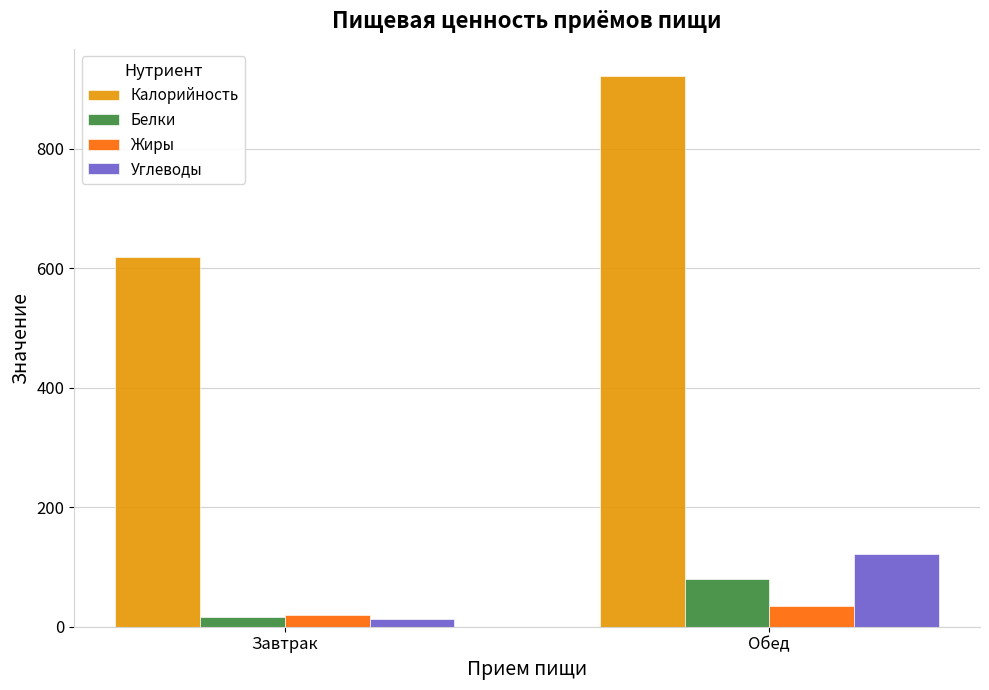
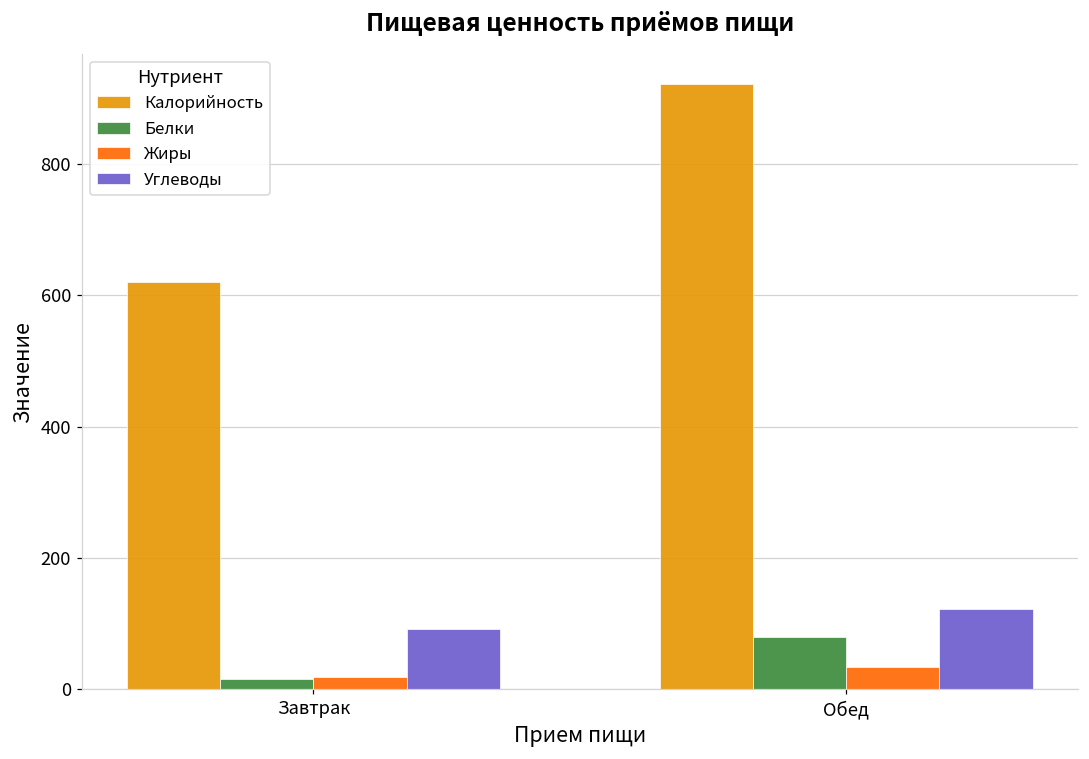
  {
    "Белки": {
      "Завтрак": 20,
      "Обед": 80
    },
    "Углеводы": {
-     "Завтрак": 10,
+     "Завтрак": 90,
      "Обед": 120
    }
  }
